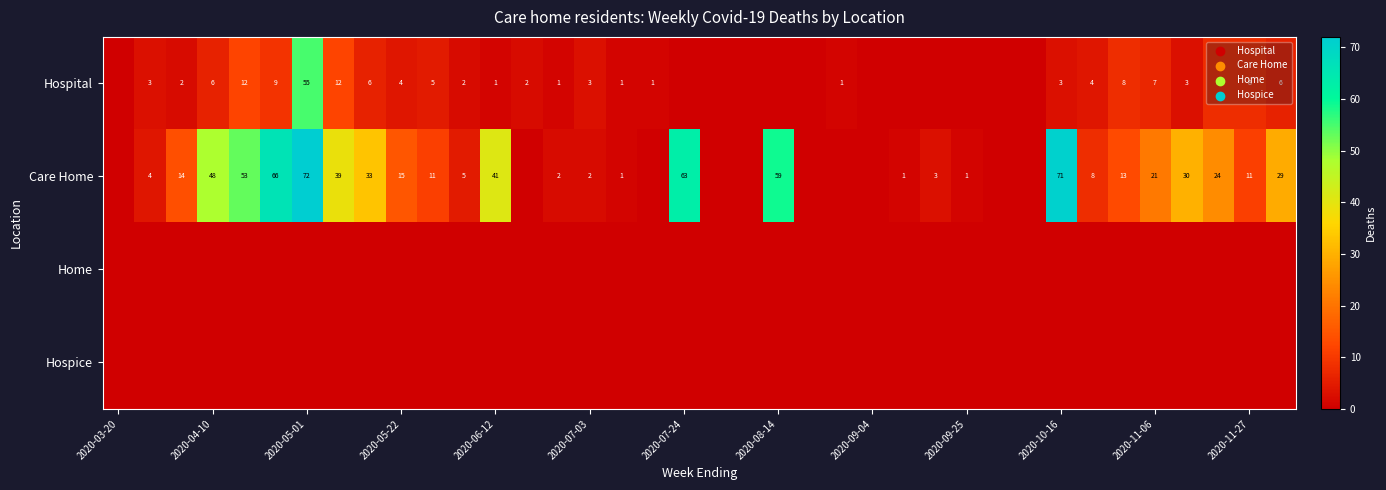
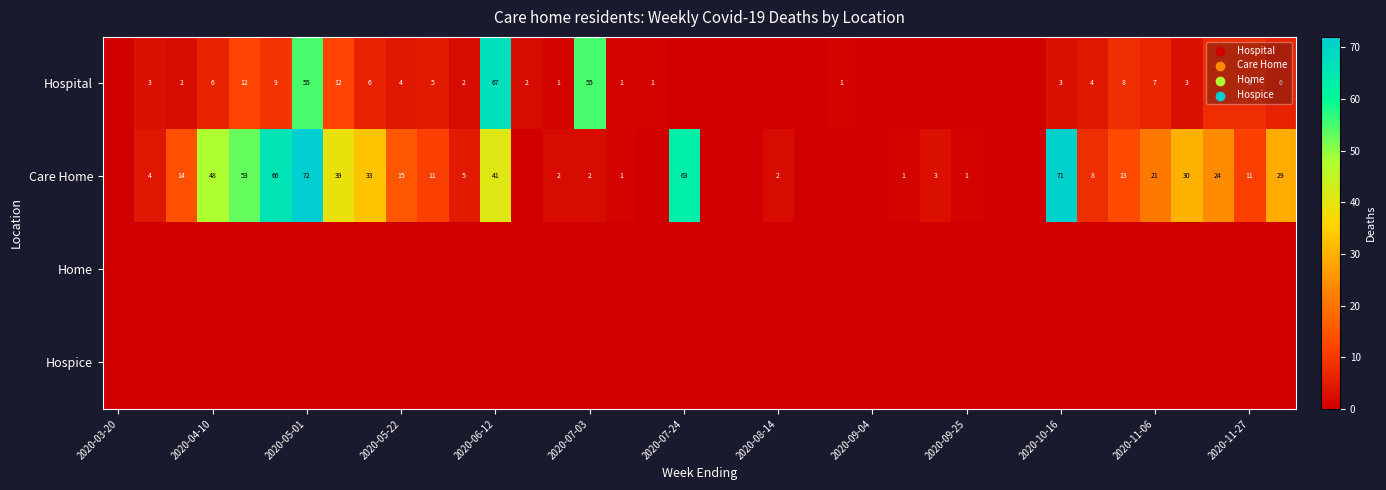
  {
    "Hospital": {
      "2020-04-10": 6,
      "2020-05-01": 55,
      "2020-05-22": 4,
-     "2020-06-12": 1,
-     "2020-07-03": 3,
+     "2020-06-12": 67,
+     "2020-07-03": 55,
      "2020-10-16": 3,
      "2020-11-06": 7
    },
    "Care Home": {
      "2020-04-10": 48,
      "2020-05-01": 72,
      "2020-05-22": 15,
      "2020-06-12": 41,
      "2020-07-03": 2,
      "2020-07-24": 63,
-     "2020-08-14": 59,
+     "2020-08-14": 2,
      "2020-09-25": 1,
      "2020-10-16": 71,
      "2020-11-06": 21,
      "2020-11-27": 11
    }
  }
